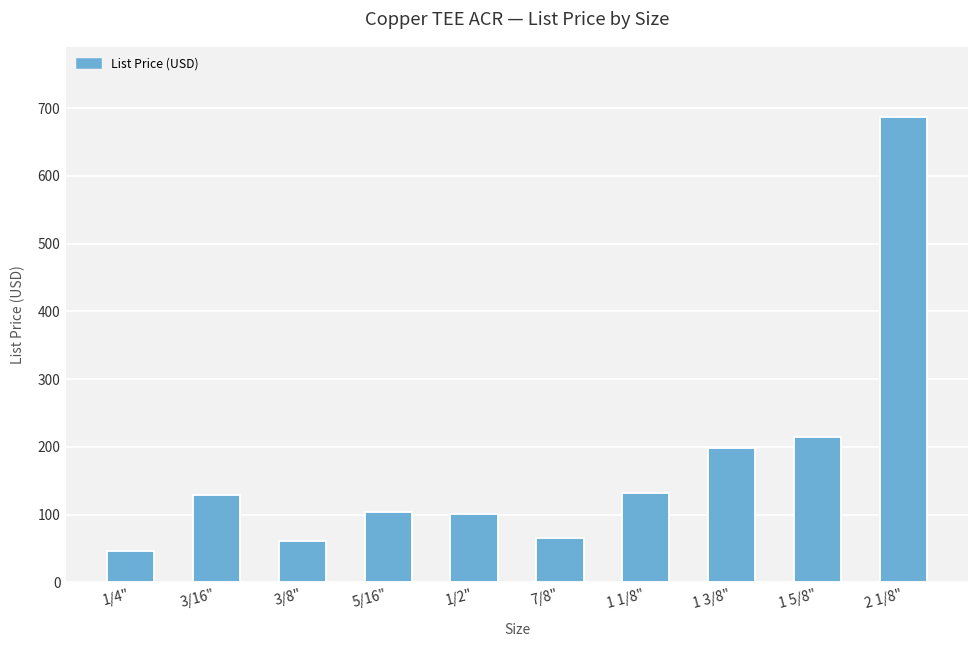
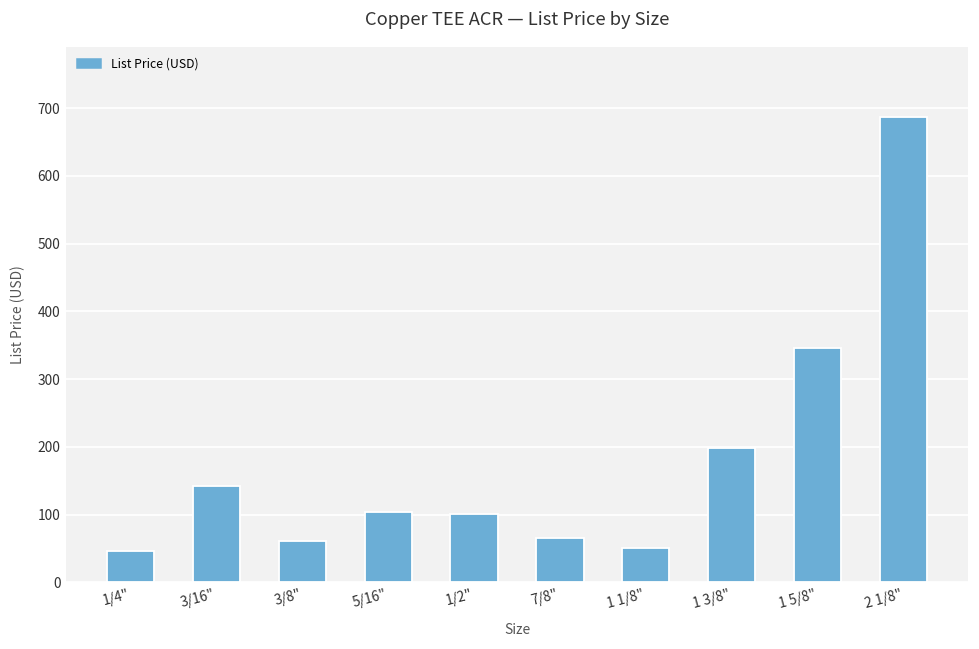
  {
    "1/4\"": 50,
-   "3/16\"": 130,
+   "3/16\"": 140,
    "3/8\"": 60,
    "5/16\"": 100,
    "1/2\"": 100,
    "7/8\"": 70,
-   "1 1/8\"": 130,
+   "1 1/8\"": 50,
    "1 3/8\"": 200,
-   "1 5/8\"": 210,
+   "1 5/8\"": 350,
    "2 1/8\"": 690
  }
